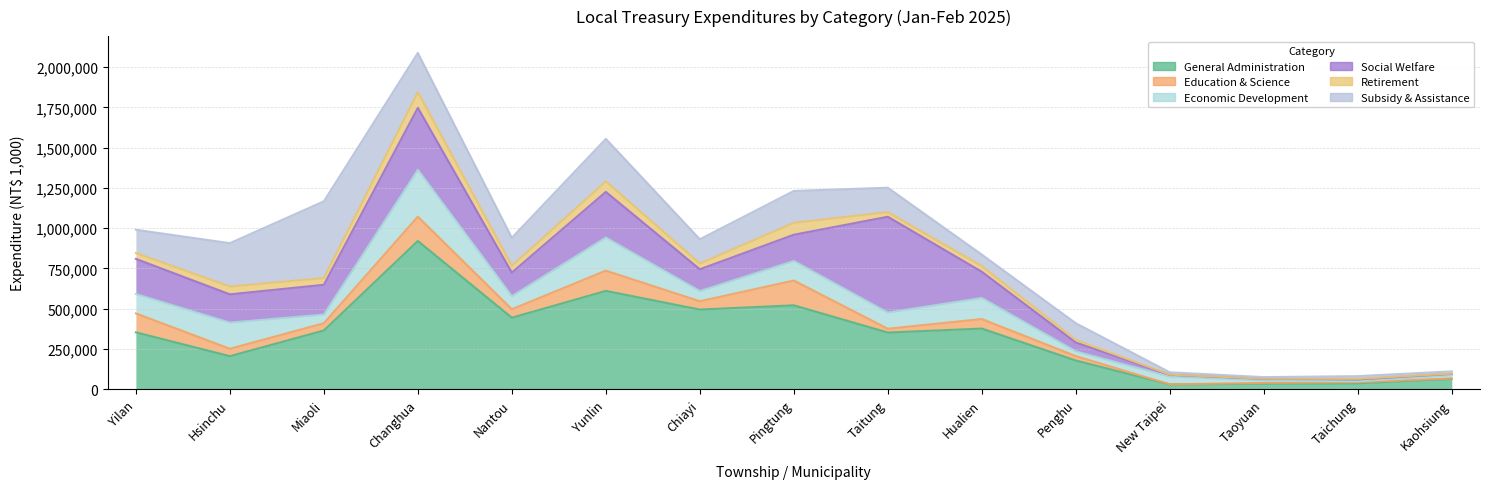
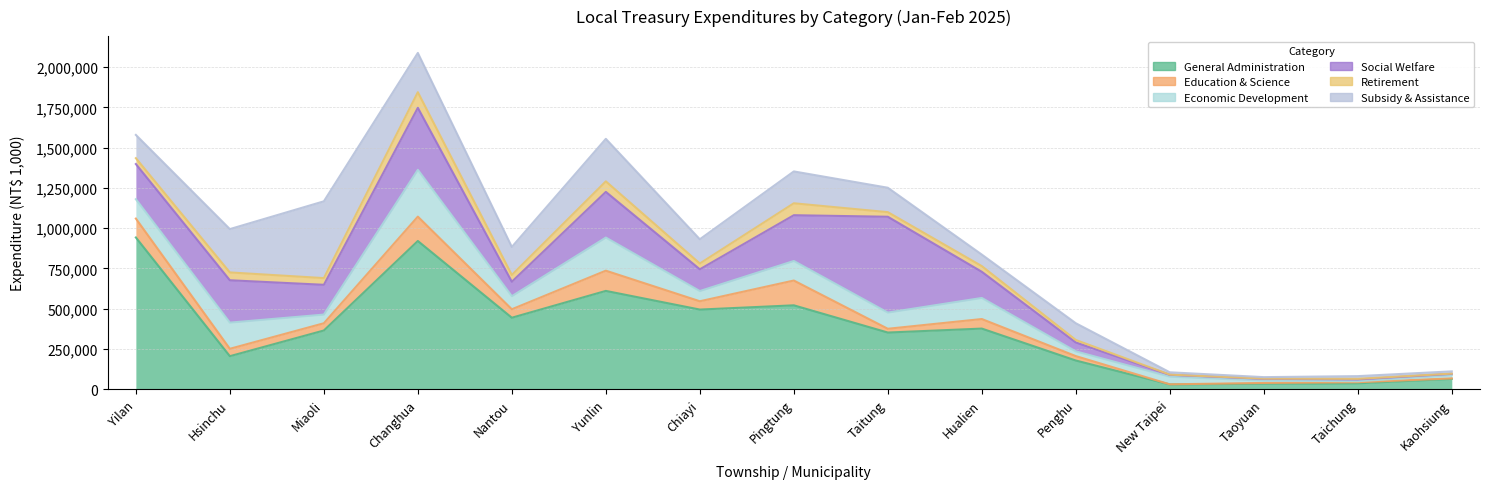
  {
    "General Administration": {
-     "Yilan": "350,000",
+     "Yilan": "940,000",
      "Hsinchu": "210,000",
      "Miaoli": "360,000",
      "Changhua": "920,000",
      "Nantou": "440,000",
      "Yunlin": "610,000",
      "Chiayi": "490,000",
      "Pingtung": "520,000",
      "Taitung": "350,000",
      "Hualien": "380,000",
      "Penghu": "180,000"
    },
    "Social Welfare": {
      "Yilan": "220,000",
-     "Hsinchu": "180,000",
+     "Hsinchu": "260,000",
      "Miaoli": "190,000",
      "Changhua": "390,000",
-     "Nantou": "150,000",
+     "Nantou": "90,000",
      "Yunlin": "280,000",
      "Chiayi": "140,000",
-     "Pingtung": "160,000",
+     "Pingtung": "280,000",
      "Taitung": "600,000",
      "Hualien": "160,000"
    }
  }
